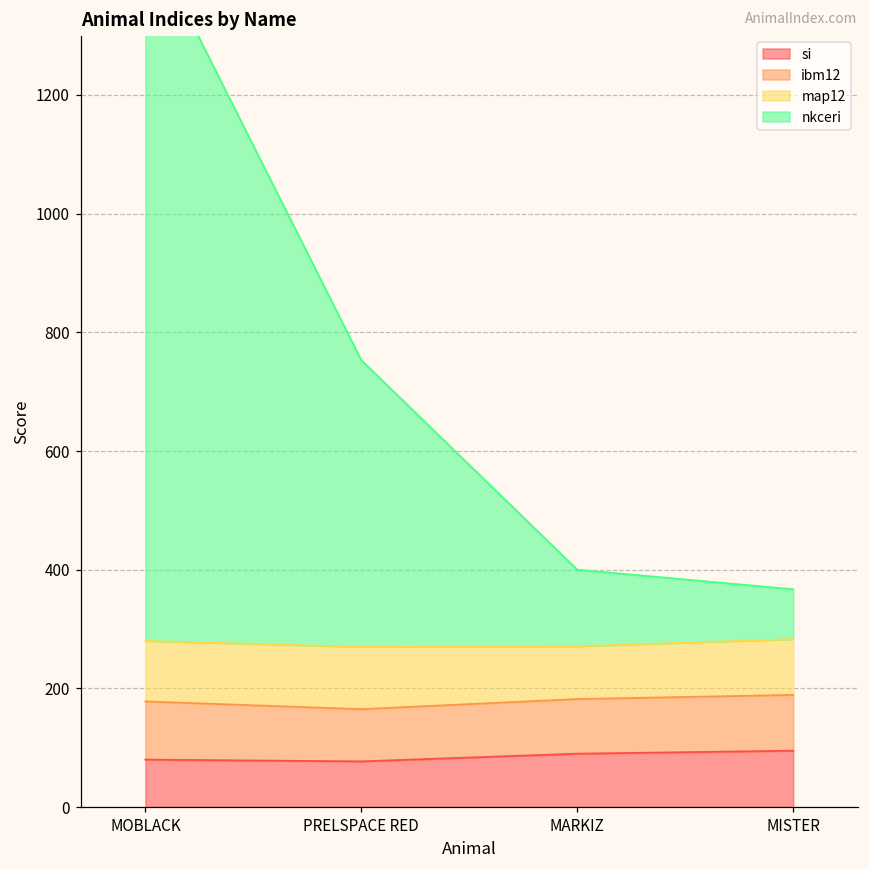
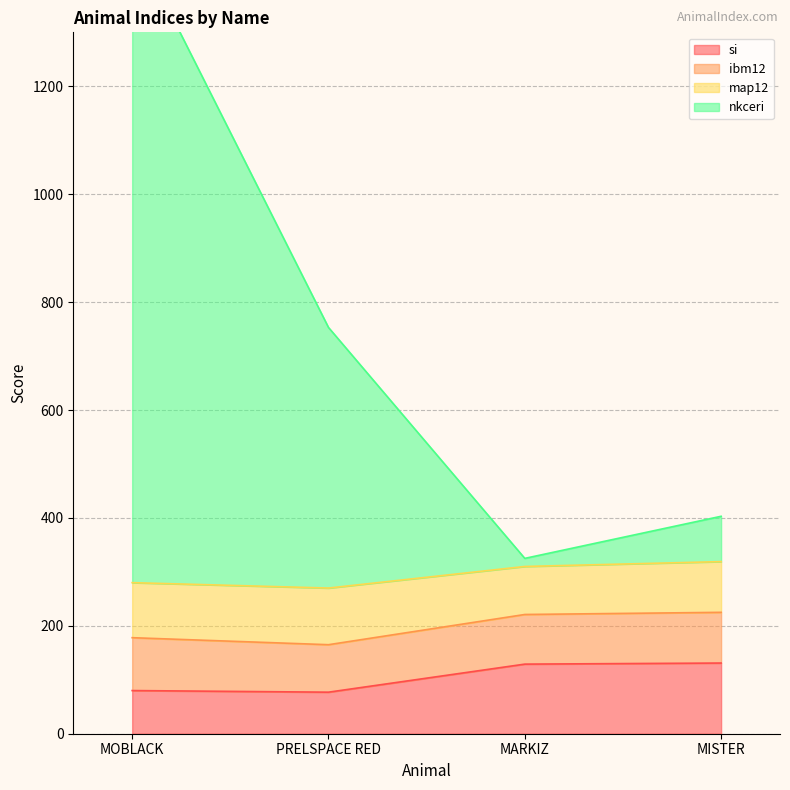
  {
    "si": {
      "MOBLACK": 80,
      "PRELSPACE RED": 80,
-     "MARKIZ": 90,
-     "MISTER": 100
+     "MARKIZ": 130,
+     "MISTER": 130
    },
    "nkceri": {
      "PRELSPACE RED": 480,
-     "MARKIZ": 130,
+     "MARKIZ": 20,
      "MISTER": 80
    }
  }
